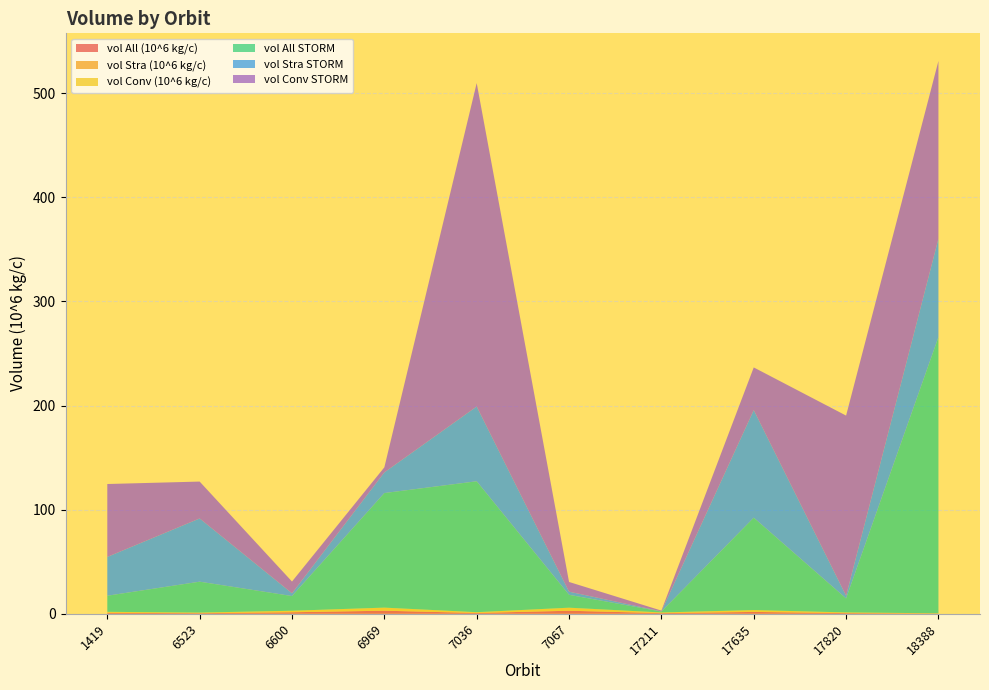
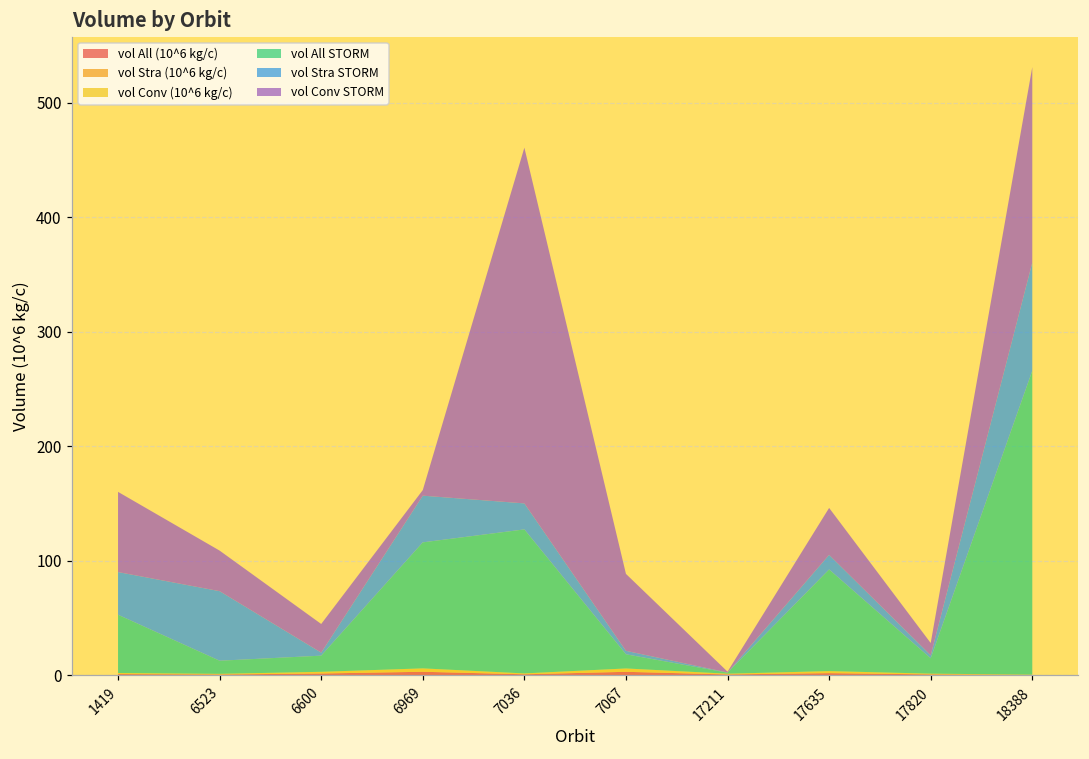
  {
    "vol All STORM": {
-     "1419": 15,
-     "6523": 30,
+     "1419": 51,
+     "6523": 11,
      "6600": 14,
      "6969": 110,
      "7036": 126,
      "7067": 12,
      "17635": 89,
      "17820": 13,
      "18388": 265
    },
    "vol Stra STORM": {
      "1419": 37,
      "6523": 61,
      "6600": 3,
-     "6969": 20,
-     "7036": 72,
+     "6969": 41,
+     "7036": 23,
      "7067": 3,
-     "17635": 103,
+     "17635": 13,
      "17820": 3,
      "18388": 95
    },
    "vol Conv STORM": {
      "1419": 70,
      "6523": 35,
-     "6600": 11,
+     "6600": 25,
      "6969": 5,
      "7036": 311,
-     "7067": 9,
+     "7067": 67,
      "17635": 41,
-     "17820": 173,
+     "17820": 11,
      "18388": 171
    }
  }
